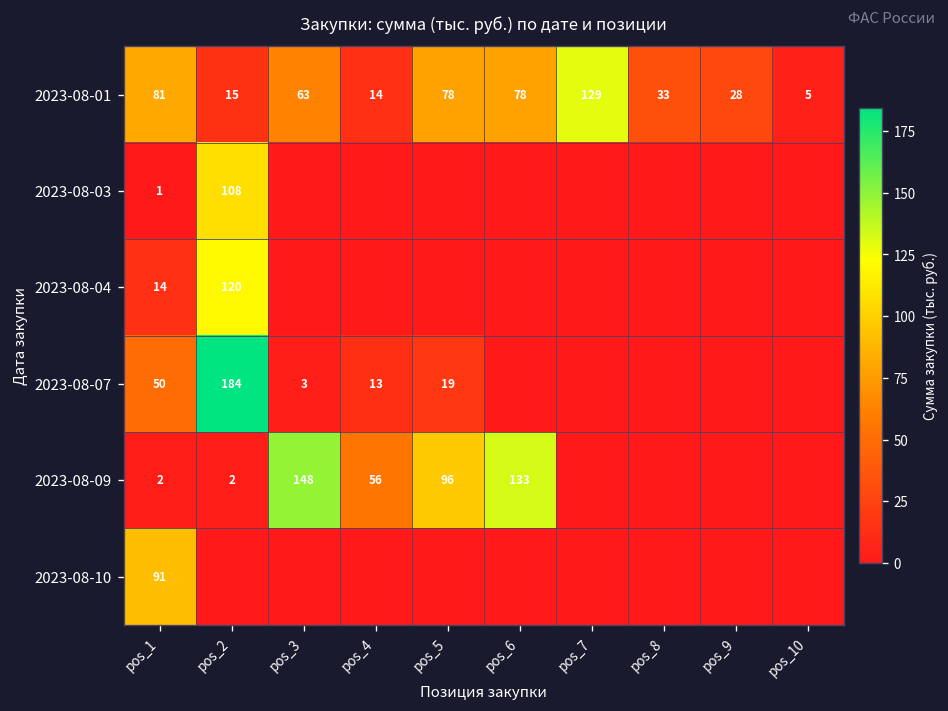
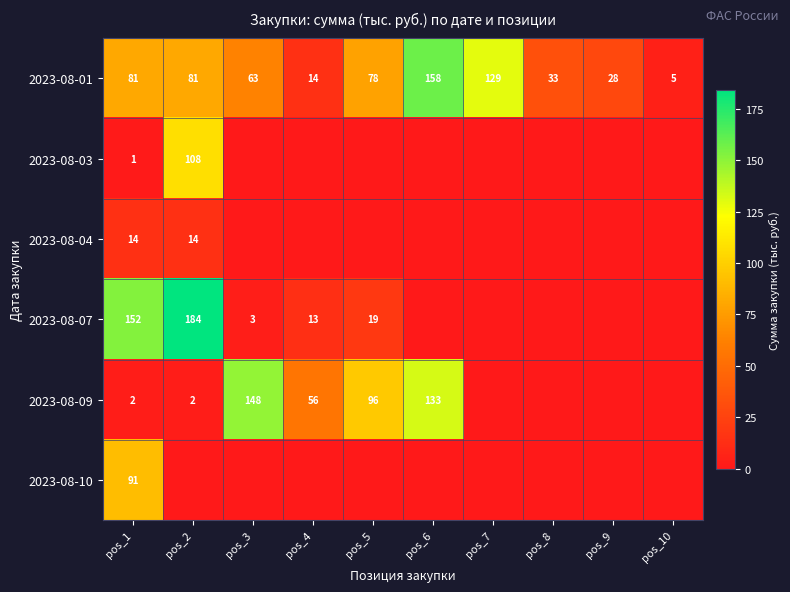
  {
    "2023-08-01": {
      "pos_1": 81,
-     "pos_2": 15,
+     "pos_2": 81,
      "pos_3": 63,
      "pos_4": 14,
      "pos_5": 78,
-     "pos_6": 78,
+     "pos_6": 158,
      "pos_7": 129,
      "pos_8": 33,
      "pos_9": 28,
      "pos_10": 5
    },
    "2023-08-03": {
      "pos_1": 1,
      "pos_2": 108
    },
    "2023-08-04": {
      "pos_1": 14,
-     "pos_2": 120
+     "pos_2": 14
    },
    "2023-08-07": {
-     "pos_1": 50,
+     "pos_1": 152,
      "pos_2": 184,
      "pos_3": 3,
      "pos_4": 13,
      "pos_5": 19
    },
    "2023-08-09": {
      "pos_1": 2,
      "pos_2": 2,
      "pos_3": 148,
      "pos_4": 56,
      "pos_5": 96,
      "pos_6": 133
    },
    "2023-08-10": {
      "pos_1": 91
    }
  }
